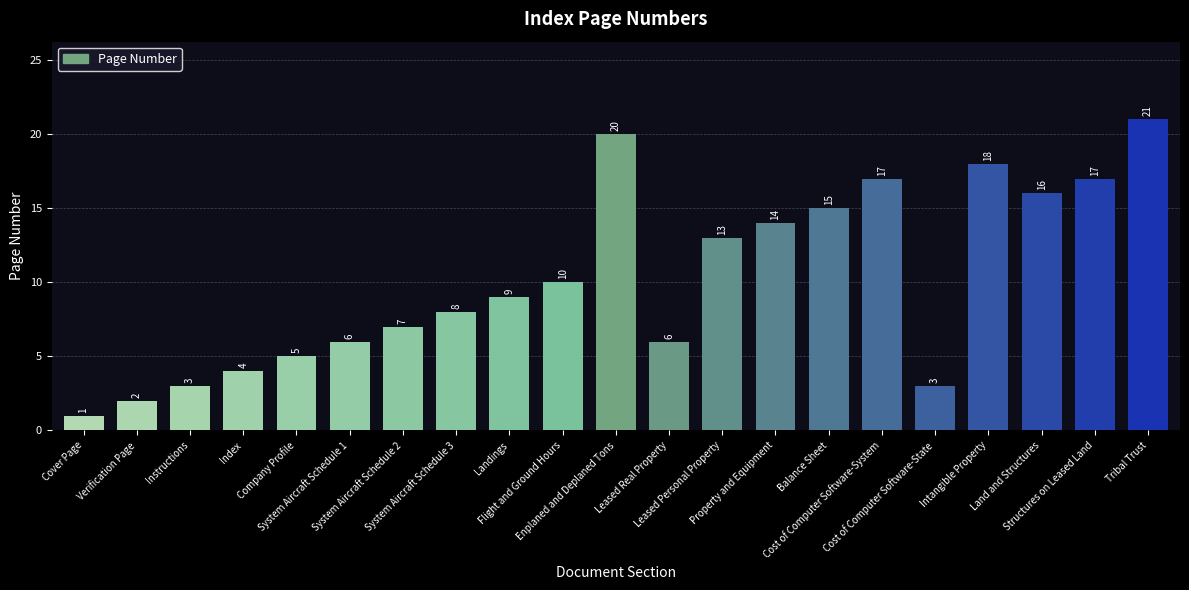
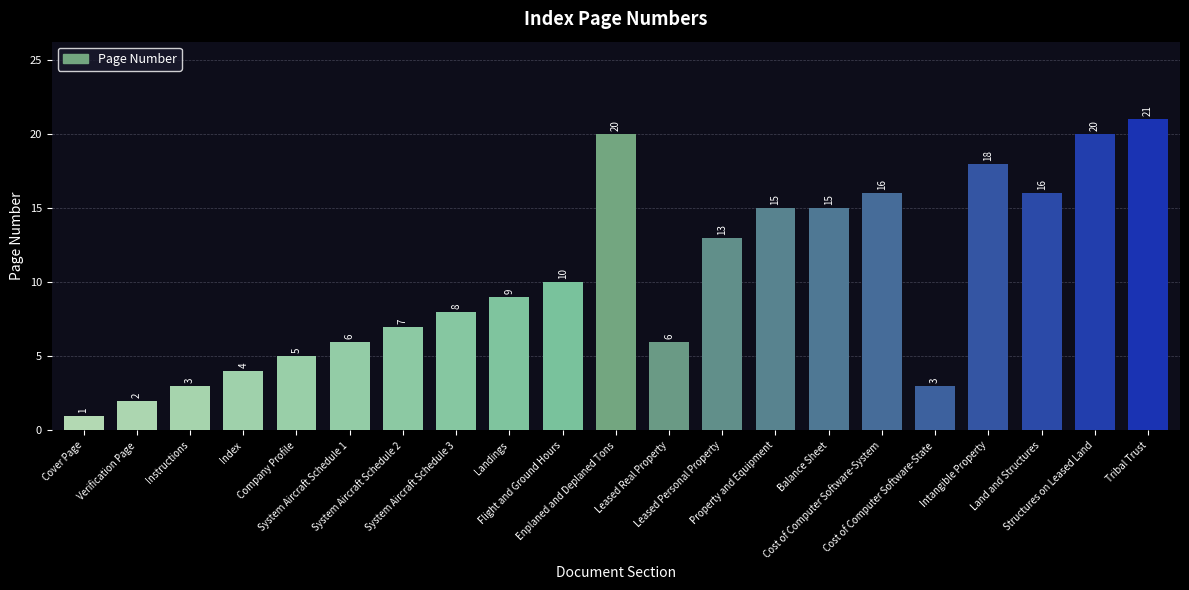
  {
    "Cover Page": 1,
    "Verification Page": 2,
    "Instructions": 3,
    "Index": 4,
    "Company Profile": 5,
    "System Aircraft Schedule 1": 6,
    "System Aircraft Schedule 2": 7,
    "System Aircraft Schedule 3": 8,
    "Landings": 9,
    "Flight and Ground Hours": 10,
    "Enplaned and Deplaned Tons": 20,
    "Leased Real Property": 6,
    "Leased Personal Property": 13,
-   "Property and Equipment": 14,
+   "Property and Equipment": 15,
    "Balance Sheet": 15,
-   "Cost of Computer Software-System": 17,
+   "Cost of Computer Software-System": 16,
    "Cost of Computer Software-State": 3,
    "Intangible Property": 18,
    "Land and Structures": 16,
-   "Structures on Leased Land": 17,
+   "Structures on Leased Land": 20,
    "Tribal Trust": 21
  }
